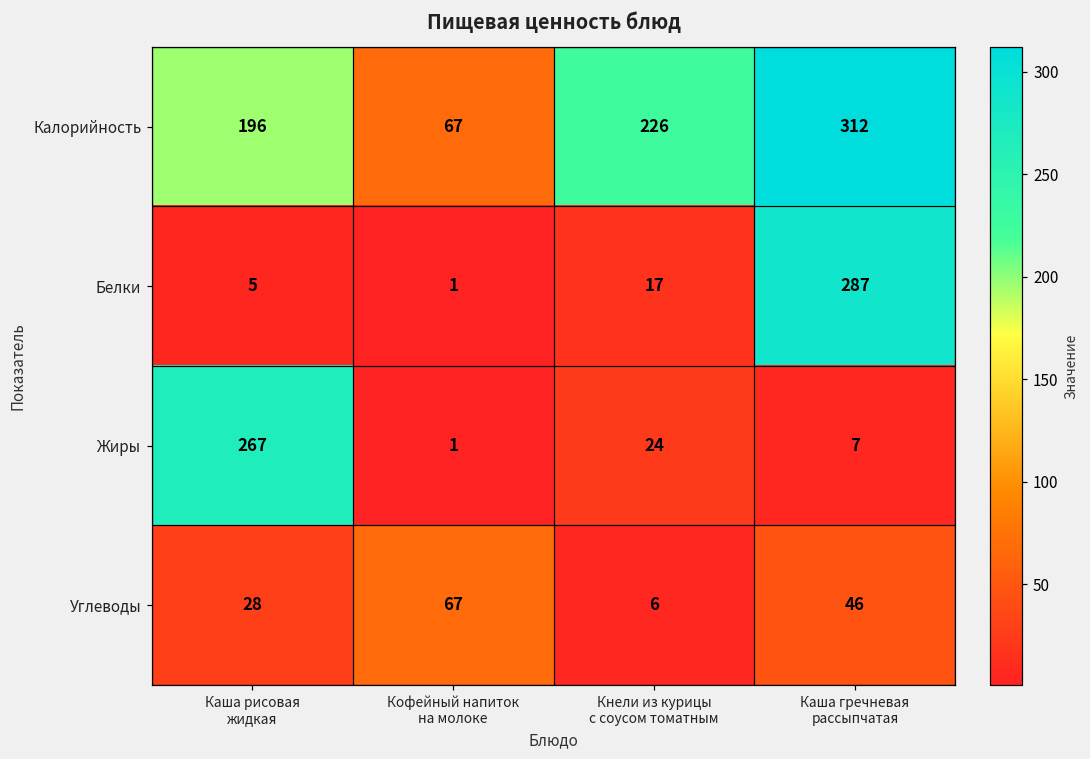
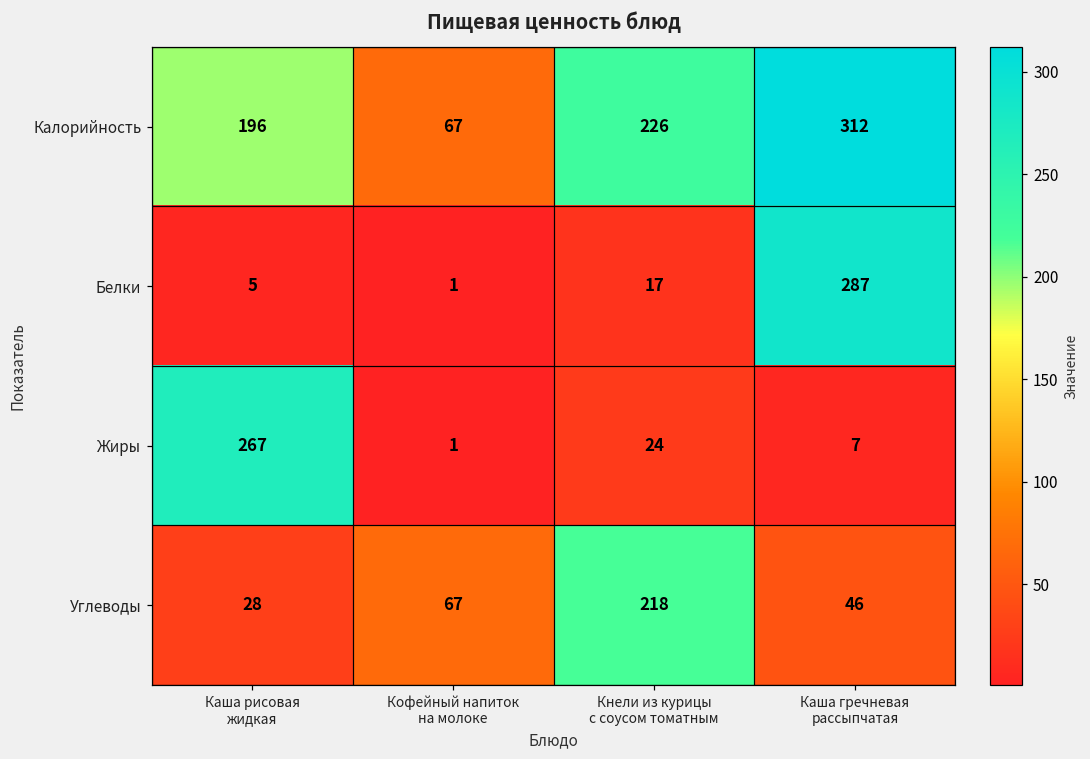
  {
    "Калорийность": {
      "Каша рисовая жидкая": 196,
      "Кофейный напиток на молоке": 67,
      "Кнели из курицы с соусом томатным": 226,
      "Каша гречневая рассыпчатая": 312
    },
    "Белки": {
      "Каша рисовая жидкая": 5,
      "Кофейный напиток на молоке": 1,
      "Кнели из курицы с соусом томатным": 17,
      "Каша гречневая рассыпчатая": 287
    },
    "Жиры": {
      "Каша рисовая жидкая": 267,
      "Кофейный напиток на молоке": 1,
      "Кнели из курицы с соусом томатным": 24,
      "Каша гречневая рассыпчатая": 7
    },
    "Углеводы": {
      "Каша рисовая жидкая": 28,
      "Кофейный напиток на молоке": 67,
-     "Кнели из курицы с соусом томатным": 6,
+     "Кнели из курицы с соусом томатным": 218,
      "Каша гречневая рассыпчатая": 46
    }
  }
